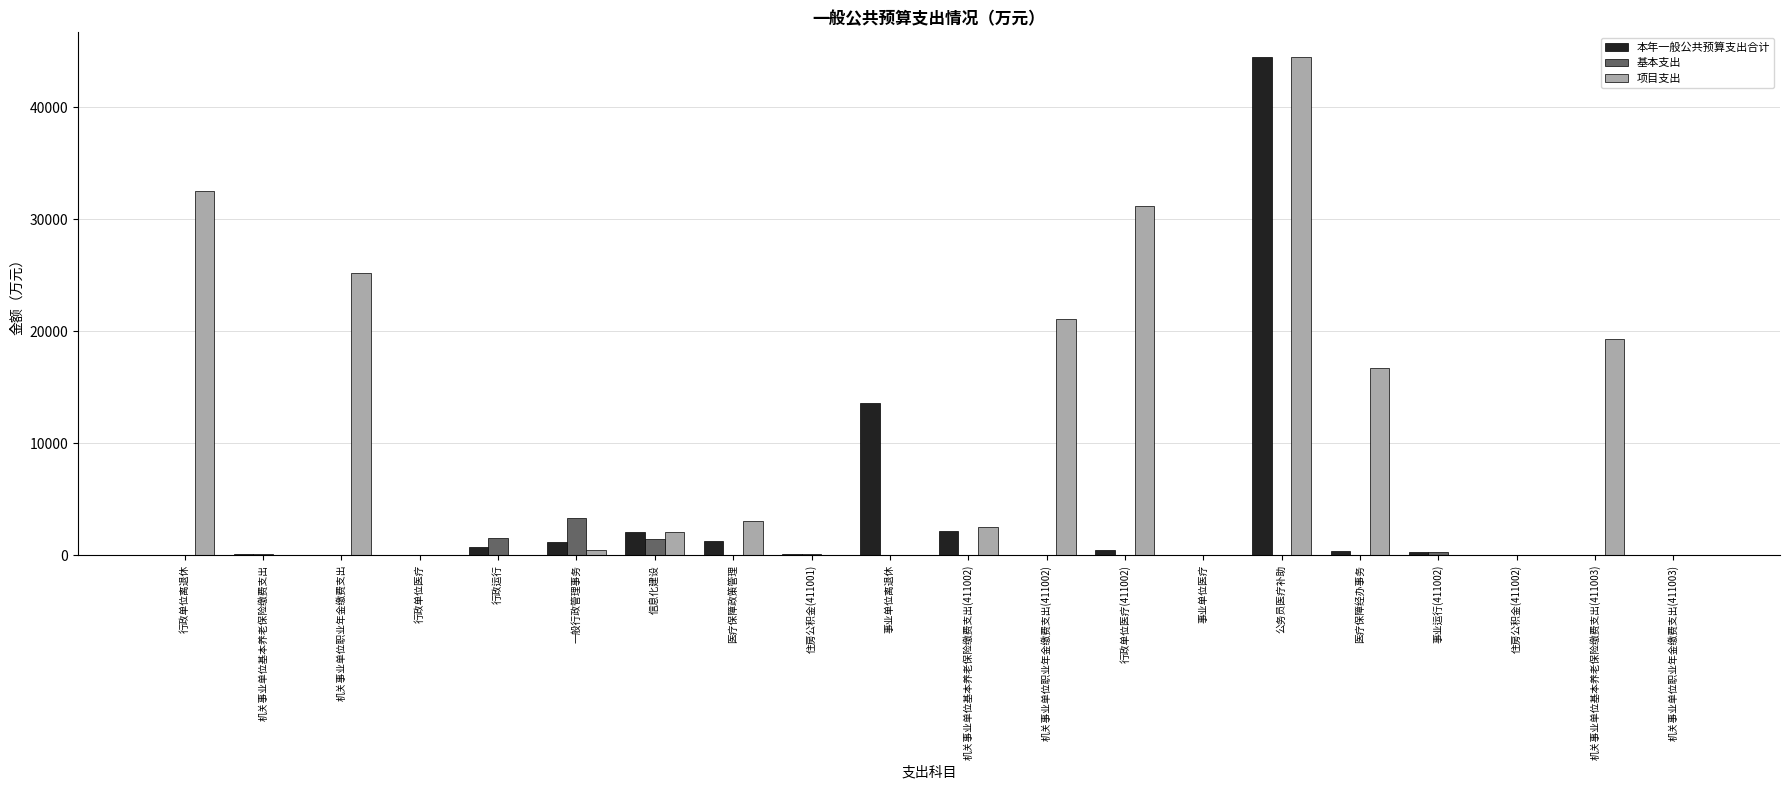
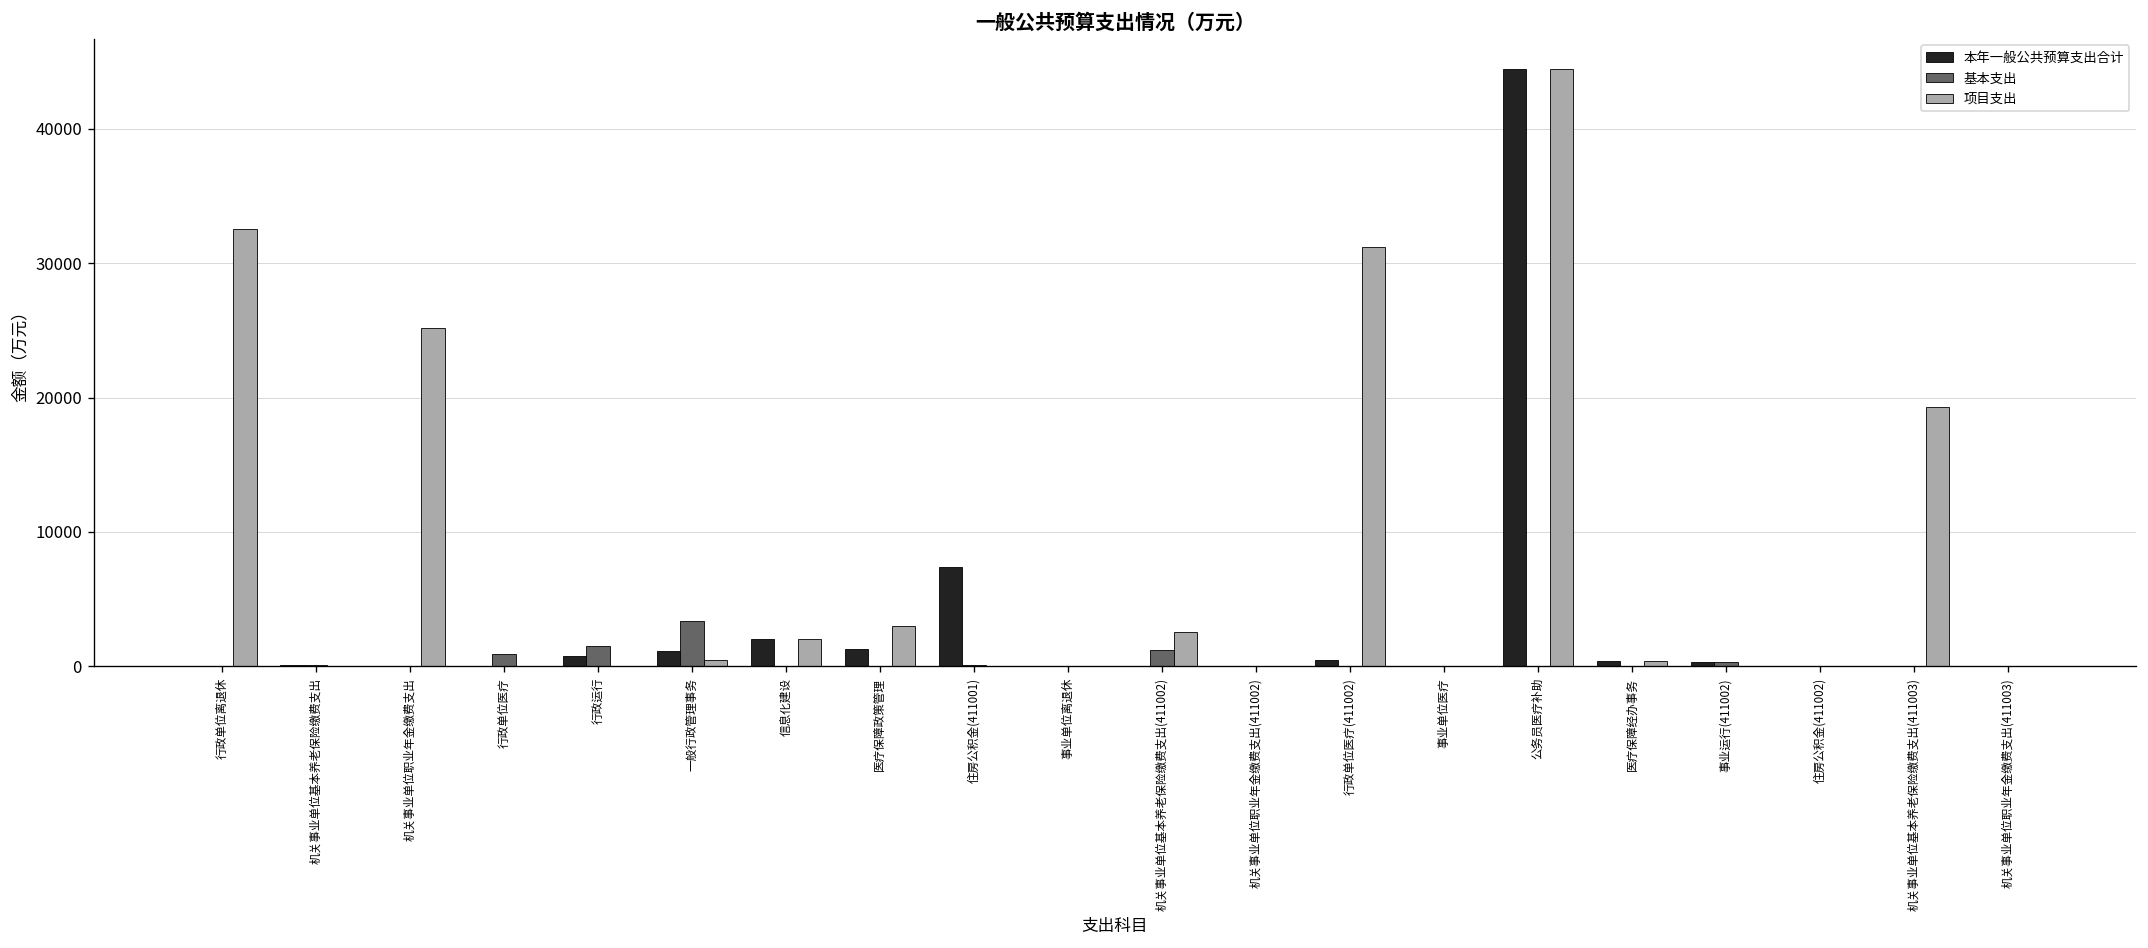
  {
    "本年一般公共预算支出合计": {
      "行政运行": 800,
      "一般行政管理事务": 1200,
      "信息化建设": 2100,
      "医疗保障政策管理": 1300,
-     "住房公积金(411001)": 100,
-     "事业单位离退休": 13600,
-     "机关事业单位基本养老保险缴费支出(411002)": 2100,
+     "住房公积金(411001)": 7400,
+     "事业单位离退休": 0,
+     "机关事业单位基本养老保险缴费支出(411002)": 0,
      "行政单位医疗(411002)": 500,
      "公务员医疗补助": 44500,
      "医疗保障经办事务": 400,
      "事业运行(411002)": 300
    },
    "基本支出": {
-     "行政单位医疗": 0,
+     "行政单位医疗": 900,
      "行政运行": 1500,
      "一般行政管理事务": 3300,
-     "信息化建设": 1400,
+     "信息化建设": 0,
      "医疗保障政策管理": 0,
-     "机关事业单位基本养老保险缴费支出(411002)": 0,
+     "机关事业单位基本养老保险缴费支出(411002)": 1200,
      "行政单位医疗(411002)": 0,
      "公务员医疗补助": 0,
      "医疗保障经办事务": 0,
      "事业运行(411002)": 300
    },
    "项目支出": {
      "行政单位离退休": 32500,
      "机关事业单位基本养老保险缴费支出": 0,
      "机关事业单位职业年金缴费支出": 25200,
      "行政单位医疗": 0,
      "行政运行": 0,
      "一般行政管理事务": 400,
      "信息化建设": 2100,
      "医疗保障政策管理": 3000,
      "住房公积金(411001)": 0,
      "事业单位离退休": 0,
      "机关事业单位基本养老保险缴费支出(411002)": 2600,
-     "机关事业单位职业年金缴费支出(411002)": 21100,
+     "机关事业单位职业年金缴费支出(411002)": 0,
      "行政单位医疗(411002)": 31200,
      "事业单位医疗": 0,
      "公务员医疗补助": 44500,
-     "医疗保障经办事务": 16700,
+     "医疗保障经办事务": 400,
      "事业运行(411002)": 0,
      "住房公积金(411002)": 0,
      "机关事业单位基本养老保险缴费支出(411003)": 19300,
      "机关事业单位职业年金缴费支出(411003)": 0
    }
  }
